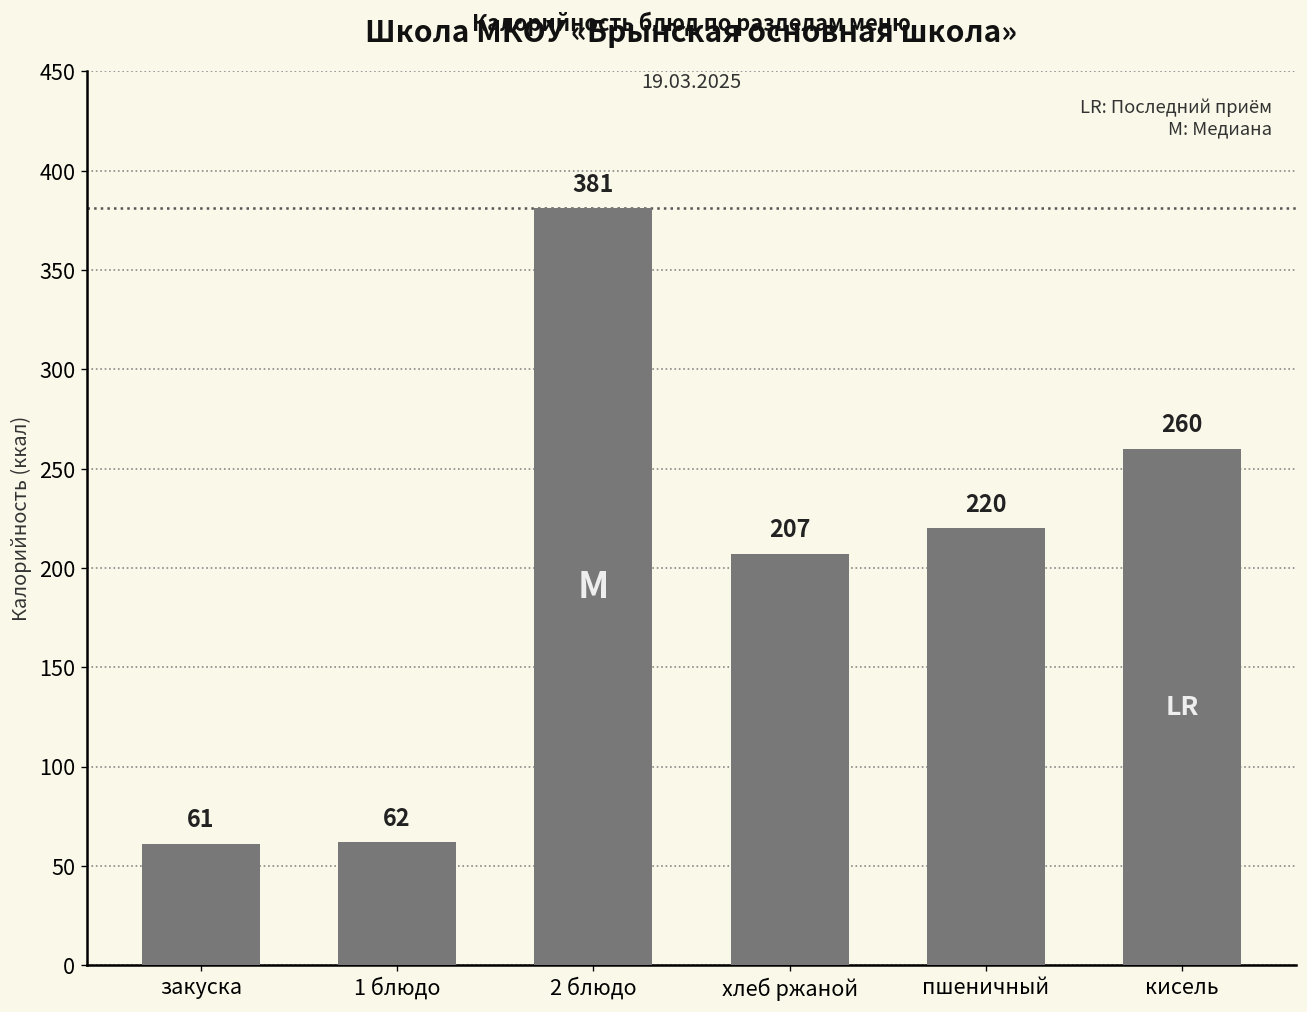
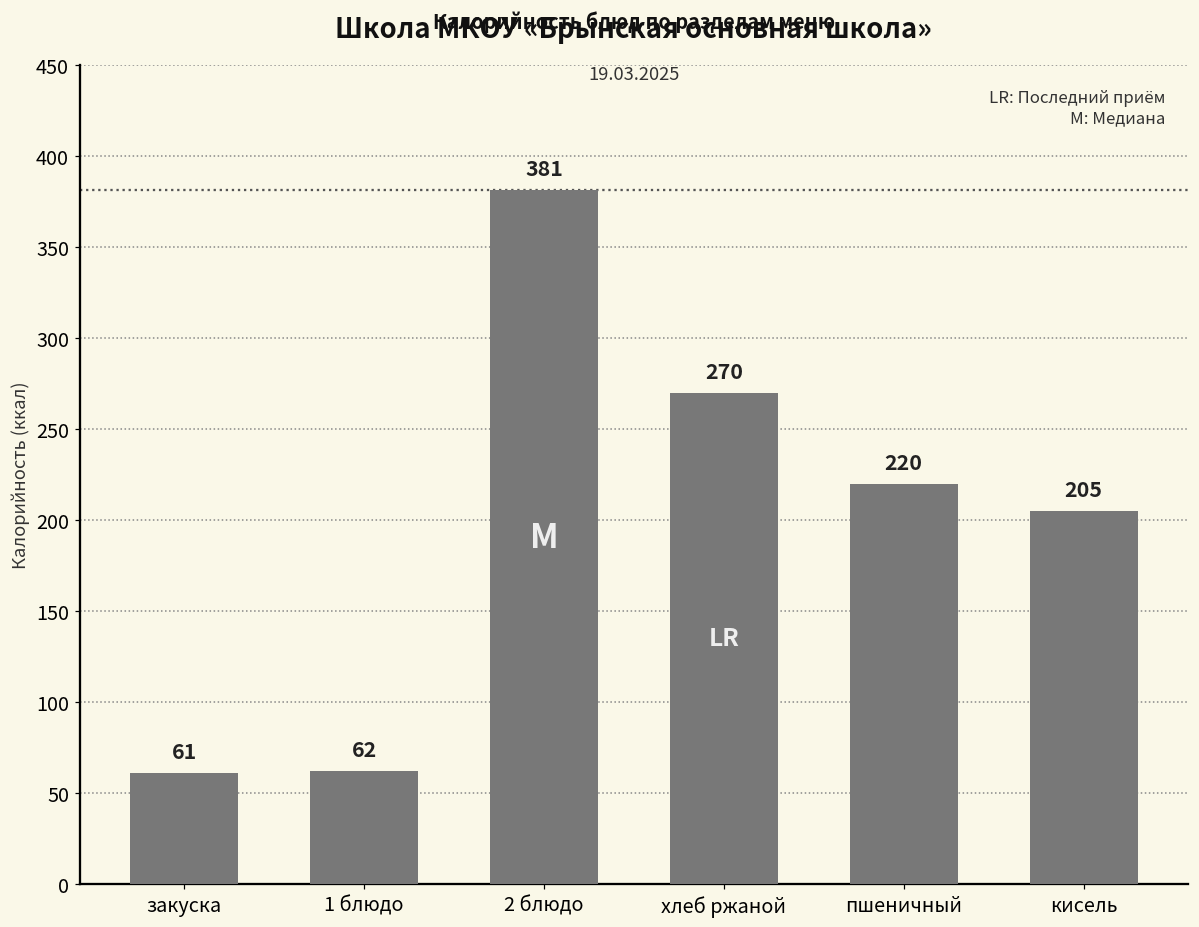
  {
    "закуска": 61,
    "1 блюдо": 62,
    "2 блюдо": 381,
-   "хлеб ржаной": 207,
+   "хлеб ржаной": 270,
    "пшеничный": 220,
-   "кисель": 260
+   "кисель": 205
  }
